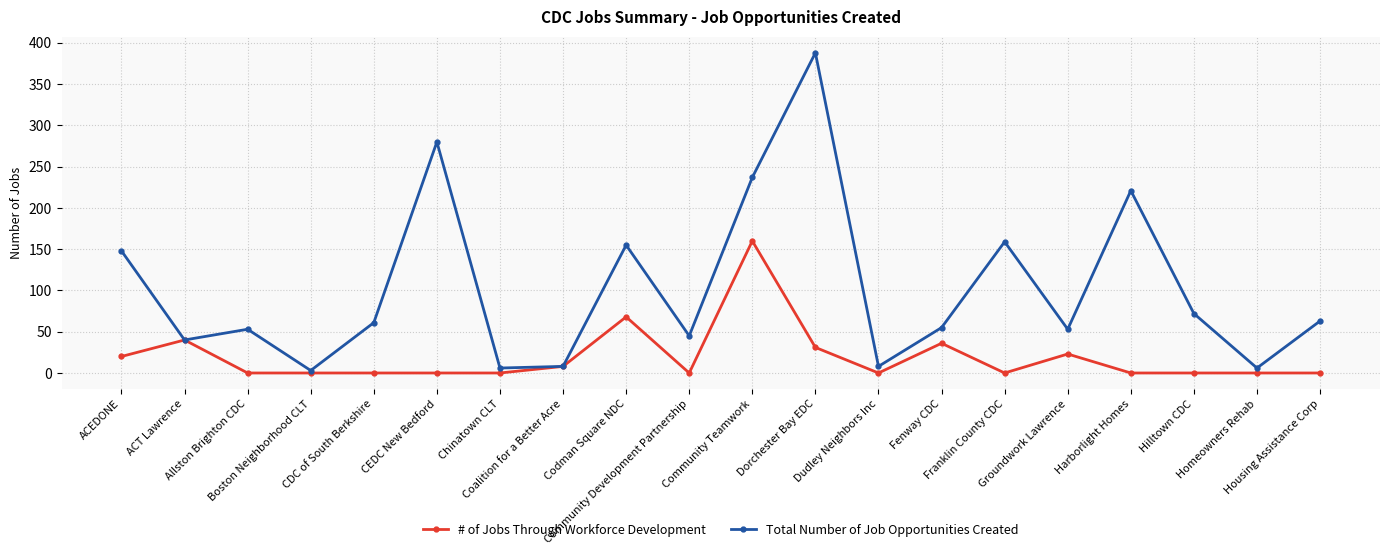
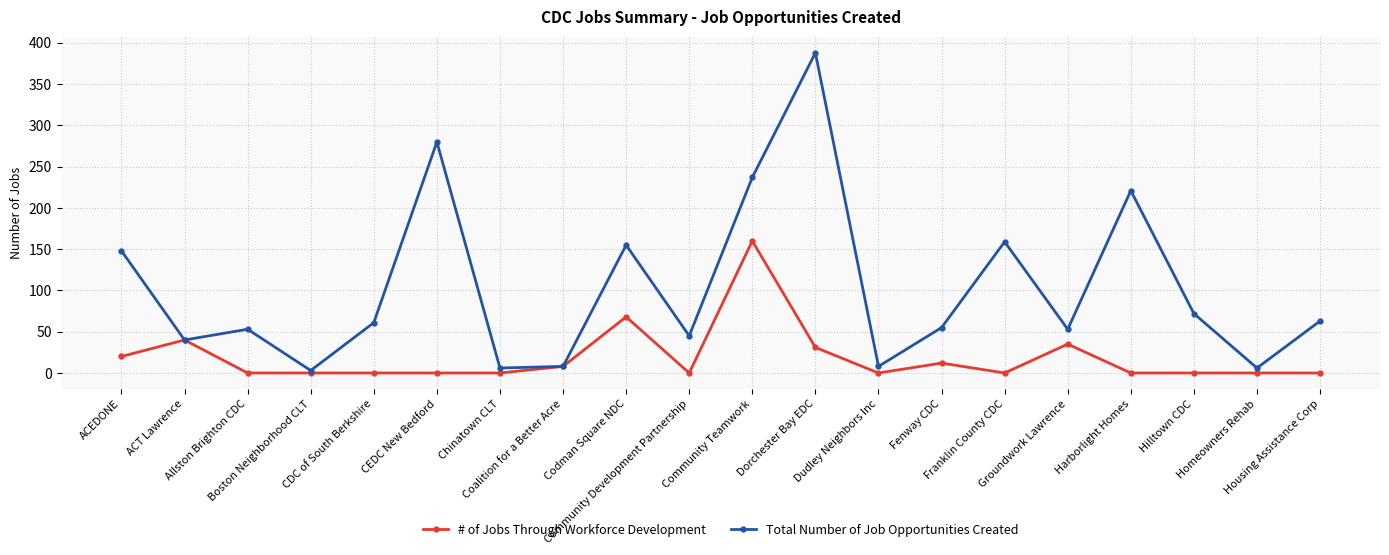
  {
    "# of Jobs Through Workforce Development": {
      "ACEDONE": 20,
      "Allston Brighton CDC": 0,
      "CDC of South Berkshire": 0,
      "CEDC New Bedford": 0,
      "Chinatown CLT": 0,
      "Codman Square NDC": 70,
      "Community Development Partnership": 0,
      "Community Teamwork": 160,
      "Dorchester Bay EDC": 30,
      "Dudley Neighbors Inc": 0,
-     "Fenway CDC": 40,
+     "Fenway CDC": 10,
      "Franklin County CDC": 0,
-     "Groundwork Lawrence": 20,
+     "Groundwork Lawrence": 40,
      "Harborlight Homes": 0,
      "Hilltown CDC": 0,
      "Homeowners Rehab": 0,
      "Housing Assistance Corp": 0
    },
    "Total Number of Job Opportunities Created": {
      "ACEDONE": 150,
      "Allston Brighton CDC": 50,
      "CDC of South Berkshire": 60,
      "CEDC New Bedford": 280,
      "Chinatown CLT": 10,
      "Codman Square NDC": 160,
      "Community Development Partnership": 50,
      "Community Teamwork": 240,
      "Dorchester Bay EDC": 390,
      "Dudley Neighbors Inc": 10,
      "Fenway CDC": 60,
      "Franklin County CDC": 160,
      "Groundwork Lawrence": 50,
      "Harborlight Homes": 220,
      "Hilltown CDC": 70,
      "Homeowners Rehab": 10,
      "Housing Assistance Corp": 60
    }
  }
